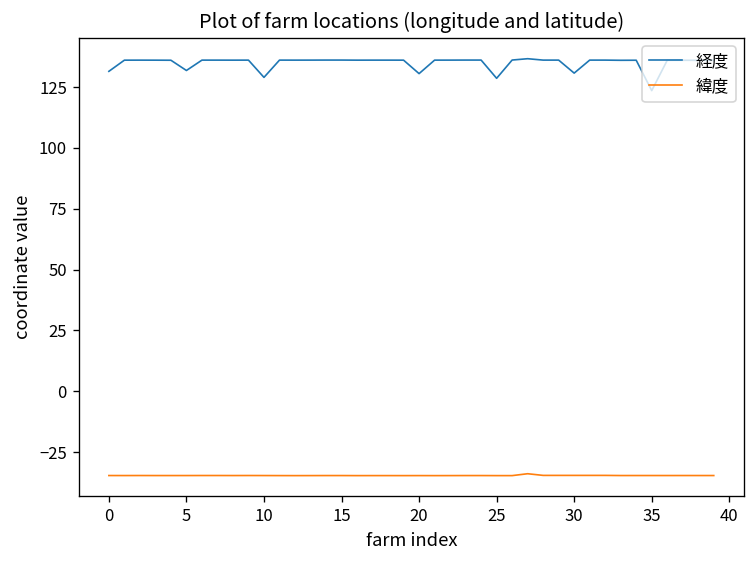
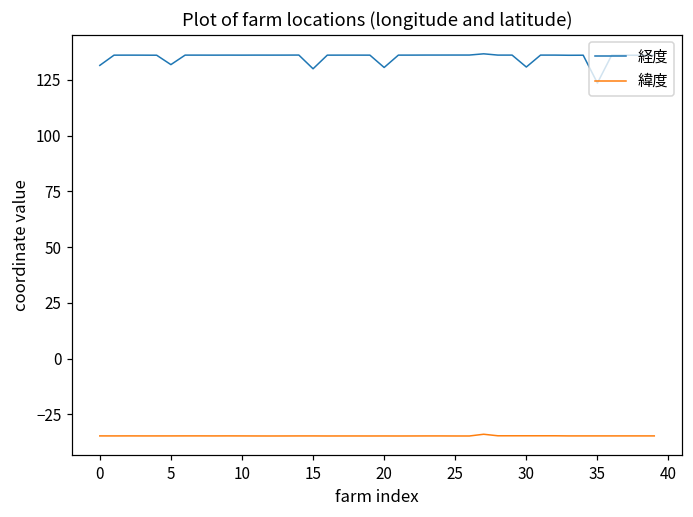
  {
    "経度": {
      "0": 131,
      "5": 132,
-     "10": 129,
-     "15": 136,
+     "10": 136,
+     "15": 130,
      "20": 131,
-     "25": 129,
+     "25": 136,
      "30": 131
    },
    "緯度": {
      "0": -35,
      "5": -35,
      "10": -35,
      "15": -35,
      "20": -35,
      "25": -35,
      "30": -35,
      "35": -35
    }
  }
